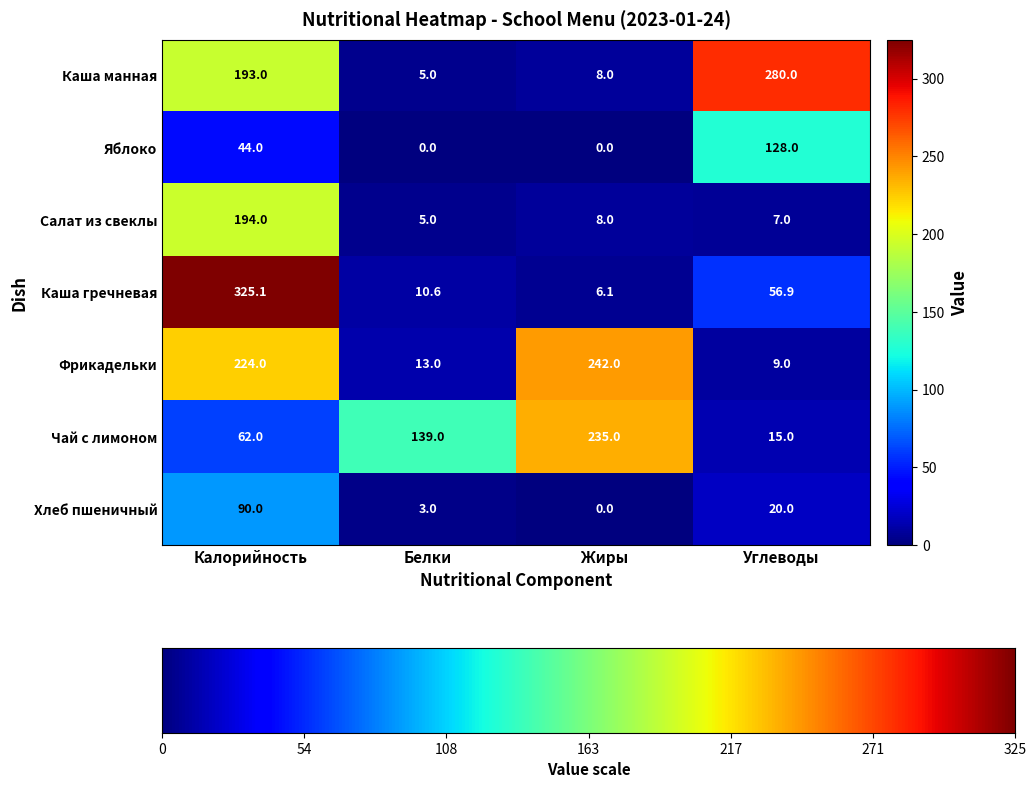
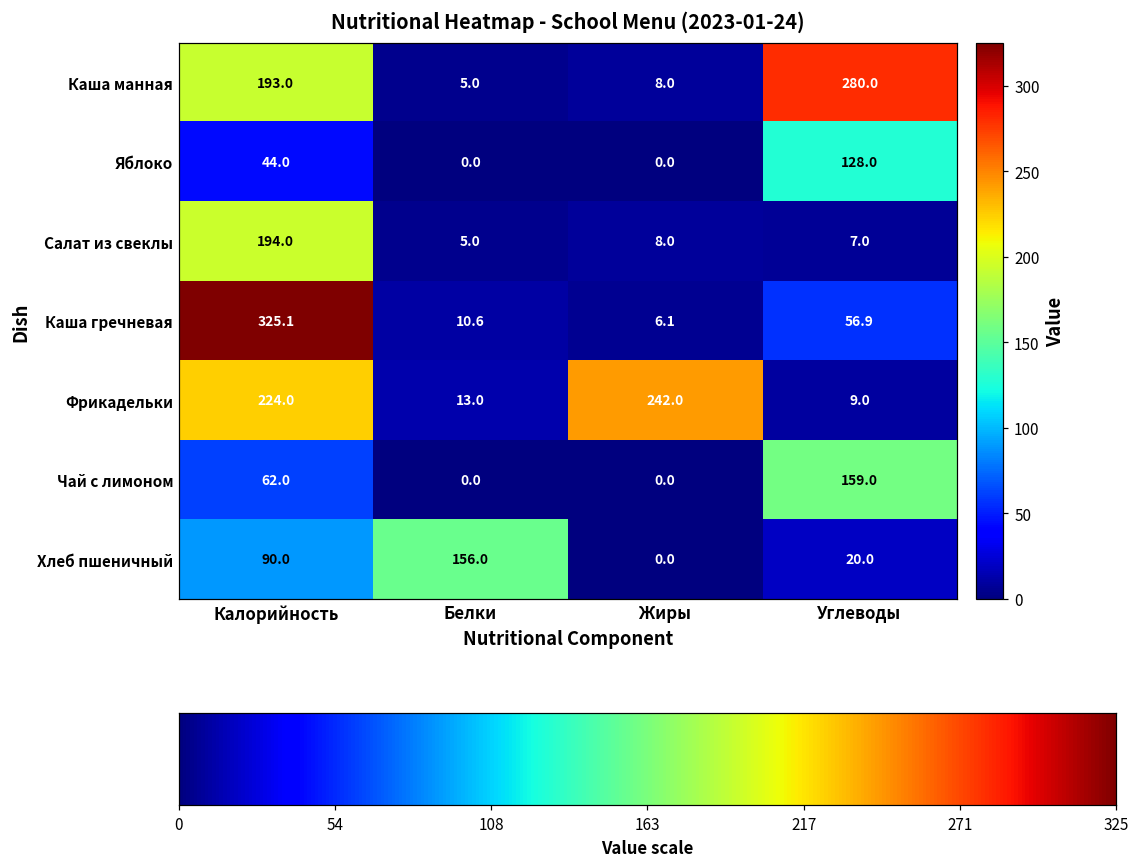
  {
    "Каша манная": {
      "Калорийность": 193.0,
      "Белки": 5.0,
      "Жиры": 8.0,
      "Углеводы": 280.0
    },
    "Яблоко": {
      "Калорийность": 44.0,
      "Белки": 0.0,
      "Жиры": 0.0,
      "Углеводы": 128.0
    },
    "Салат из свеклы": {
      "Калорийность": 194.0,
      "Белки": 5.0,
      "Жиры": 8.0,
      "Углеводы": 7.0
    },
    "Каша гречневая": {
      "Калорийность": 325.1,
      "Белки": 10.6,
      "Жиры": 6.1,
      "Углеводы": 56.9
    },
    "Фрикадельки": {
      "Калорийность": 224.0,
      "Белки": 13.0,
      "Жиры": 242.0,
      "Углеводы": 9.0
    },
    "Чай с лимоном": {
      "Калорийность": 62.0,
-     "Белки": 139.0,
-     "Жиры": 235.0,
-     "Углеводы": 15.0
+     "Белки": 0.0,
+     "Жиры": 0.0,
+     "Углеводы": 159.0
    },
    "Хлеб пшеничный": {
      "Калорийность": 90.0,
-     "Белки": 3.0,
+     "Белки": 156.0,
      "Жиры": 0.0,
      "Углеводы": 20.0
    }
  }
